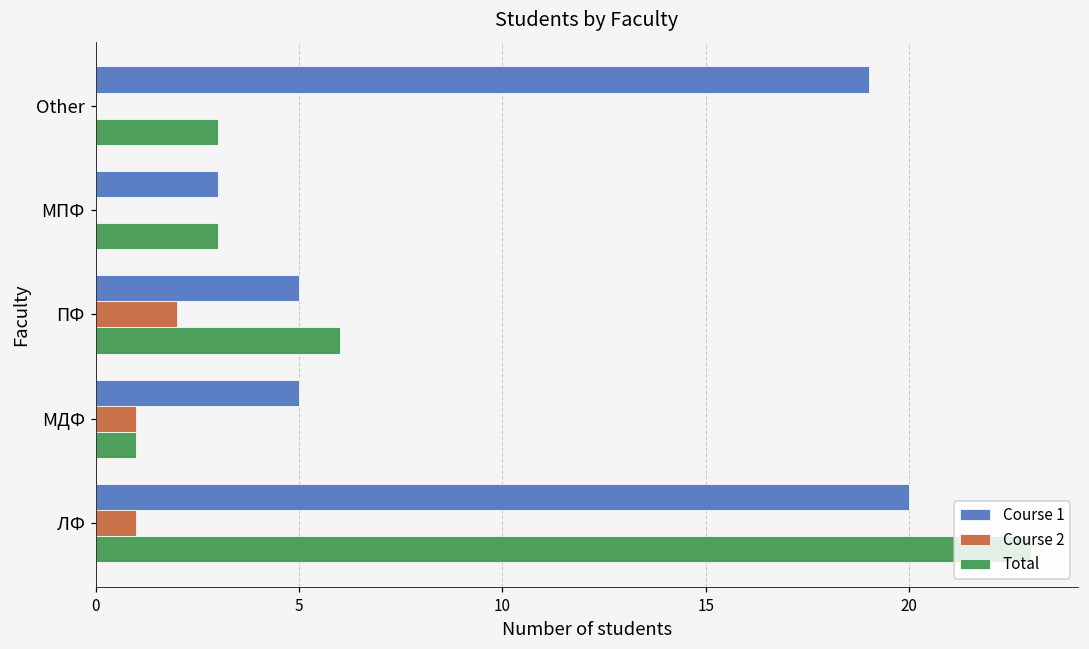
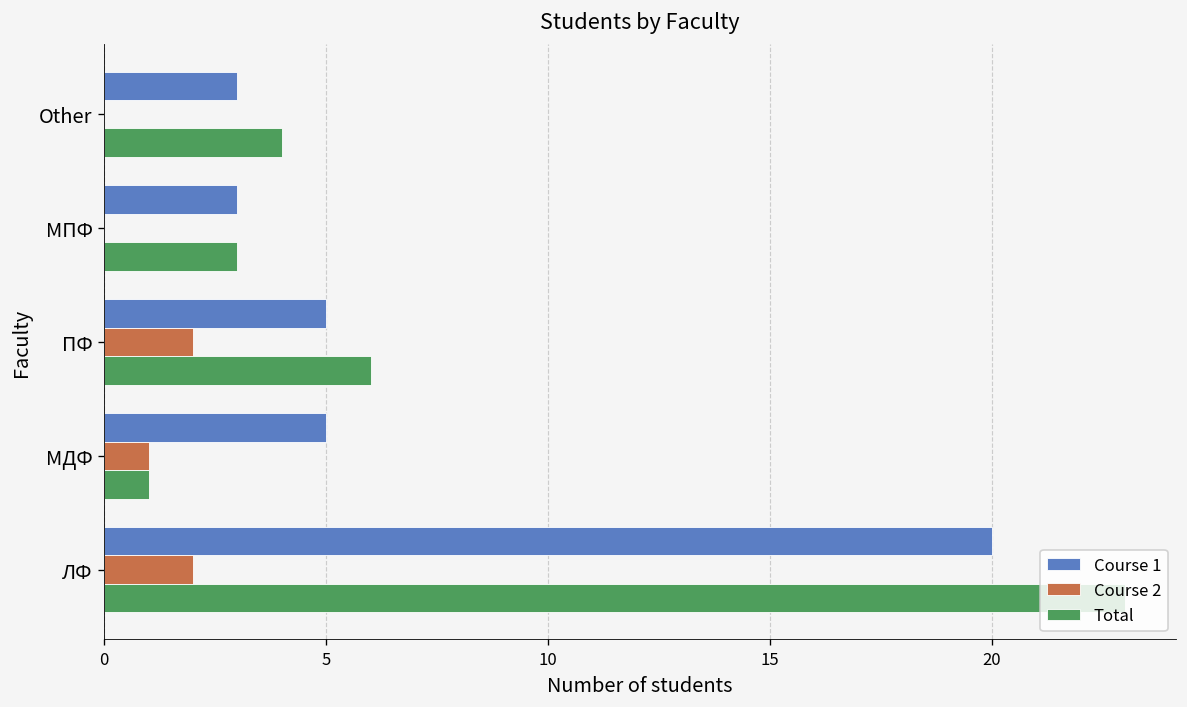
  {
    "Course 1": {
-     "Other": 19,
+     "Other": 3,
      "МПФ": 3,
      "ПФ": 5,
      "МДФ": 5,
      "ЛФ": 20
    },
    "Course 2": {
      "Other": 0,
      "МПФ": 0,
      "ПФ": 2,
      "МДФ": 1,
-     "ЛФ": 1
+     "ЛФ": 2
    },
    "Total": {
-     "Other": 3,
+     "Other": 4,
      "МПФ": 3,
      "ПФ": 6,
      "МДФ": 1
    }
  }
